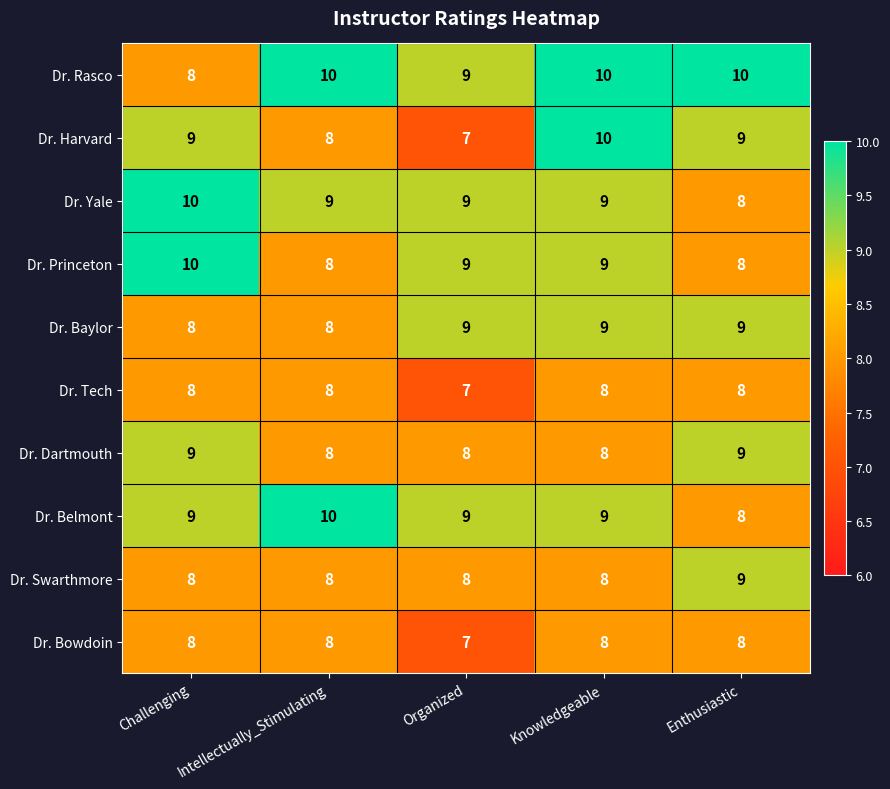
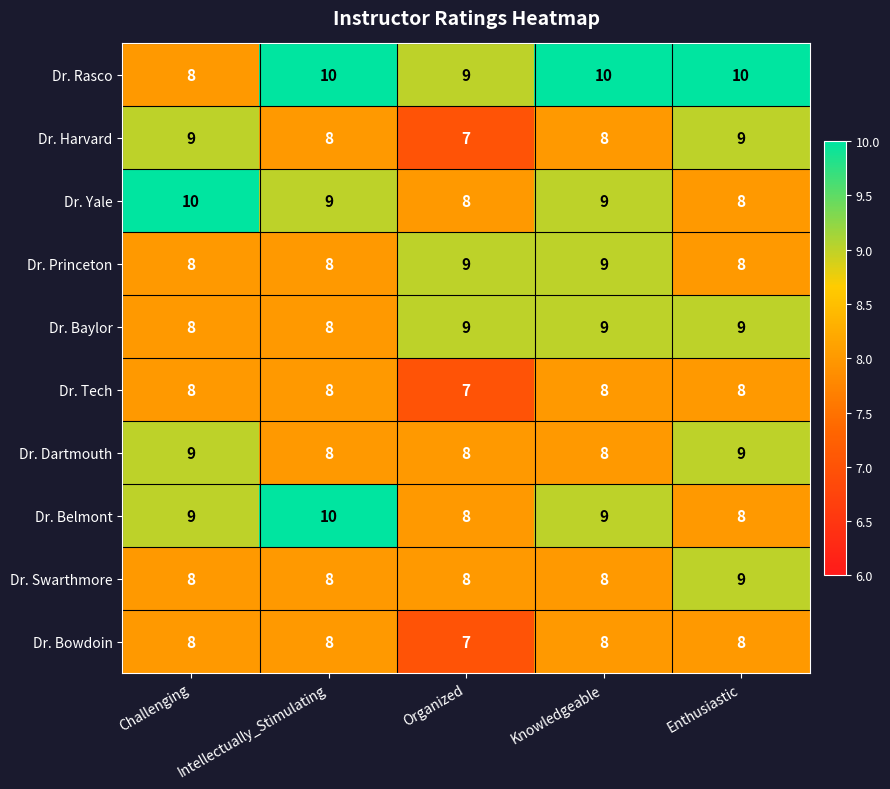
  {
    "Dr. Rasco": {
      "Challenging": 8,
      "Intellectually_Stimulating": 10,
      "Organized": 9,
      "Knowledgeable": 10,
      "Enthusiastic": 10
    },
    "Dr. Harvard": {
      "Challenging": 9,
      "Intellectually_Stimulating": 8,
      "Organized": 7,
-     "Knowledgeable": 10,
+     "Knowledgeable": 8,
      "Enthusiastic": 9
    },
    "Dr. Yale": {
      "Challenging": 10,
      "Intellectually_Stimulating": 9,
-     "Organized": 9,
+     "Organized": 8,
      "Knowledgeable": 9,
      "Enthusiastic": 8
    },
    "Dr. Princeton": {
-     "Challenging": 10,
+     "Challenging": 8,
      "Intellectually_Stimulating": 8,
      "Organized": 9,
      "Knowledgeable": 9,
      "Enthusiastic": 8
    },
    "Dr. Baylor": {
      "Challenging": 8,
      "Intellectually_Stimulating": 8,
      "Organized": 9,
      "Knowledgeable": 9,
      "Enthusiastic": 9
    },
    "Dr. Tech": {
      "Challenging": 8,
      "Intellectually_Stimulating": 8,
      "Organized": 7,
      "Knowledgeable": 8,
      "Enthusiastic": 8
    },
    "Dr. Dartmouth": {
      "Challenging": 9,
      "Intellectually_Stimulating": 8,
      "Organized": 8,
      "Knowledgeable": 8,
      "Enthusiastic": 9
    },
    "Dr. Belmont": {
      "Challenging": 9,
      "Intellectually_Stimulating": 10,
-     "Organized": 9,
+     "Organized": 8,
      "Knowledgeable": 9,
      "Enthusiastic": 8
    },
    "Dr. Swarthmore": {
      "Challenging": 8,
      "Intellectually_Stimulating": 8,
      "Organized": 8,
      "Knowledgeable": 8,
      "Enthusiastic": 9
    },
    "Dr. Bowdoin": {
      "Challenging": 8,
      "Intellectually_Stimulating": 8,
      "Organized": 7,
      "Knowledgeable": 8,
      "Enthusiastic": 8
    }
  }
